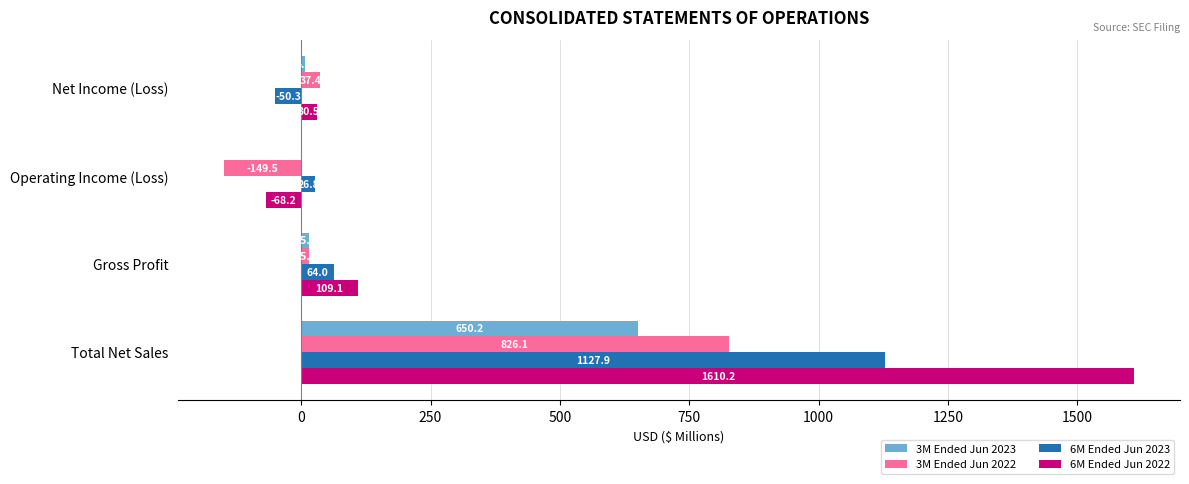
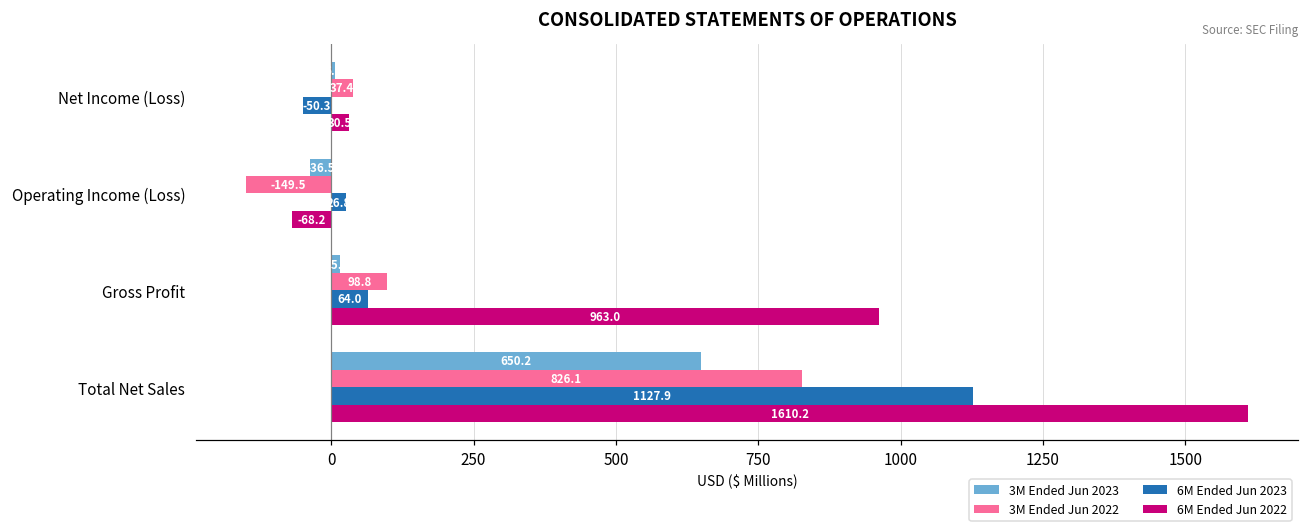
  {
    "3M Ended Jun 2023": {
      "Net Income (Loss)": 10,
-     "Operating Income (Loss)": 0,
+     "Operating Income (Loss)": -40,
      "Gross Profit": 20
    },
    "3M Ended Jun 2022": {
-     "Gross Profit": 20
+     "Gross Profit": 100
    },
    "6M Ended Jun 2023": {
      "Net Income (Loss)": -50.3,
      "Operating Income (Loss)": 26.8,
      "Gross Profit": 64.0,
      "Total Net Sales": 1127.9
    },
    "6M Ended Jun 2022": {
      "Net Income (Loss)": 30.5,
      "Operating Income (Loss)": -68.2,
-     "Gross Profit": 109.1,
+     "Gross Profit": 963.0,
      "Total Net Sales": 1610.2
    }
  }
